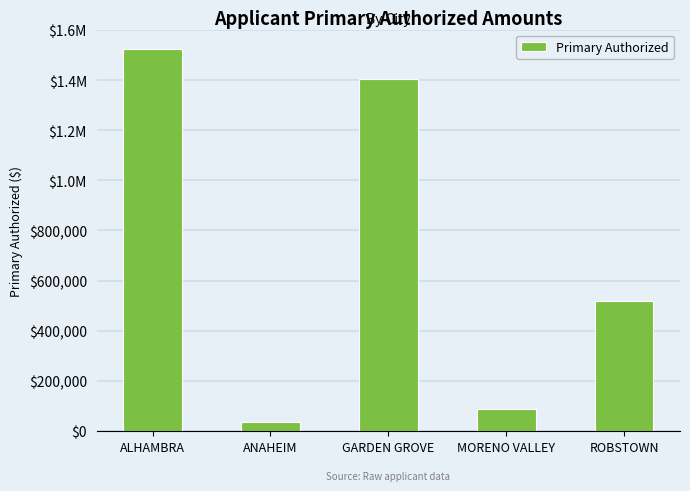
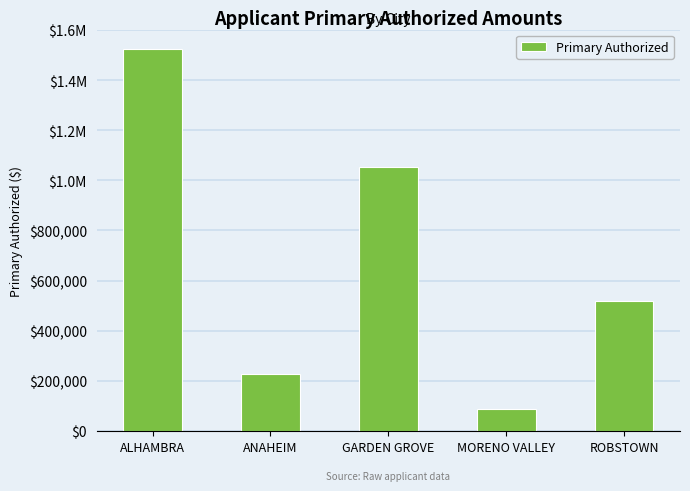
  {
    "ALHAMBRA": "$1,530,000",
-   "ANAHEIM": "$40,000",
-   "GARDEN GROVE": "$1,400,000",
+   "ANAHEIM": "$230,000",
+   "GARDEN GROVE": "$1,050,000",
    "MORENO VALLEY": "$90,000",
    "ROBSTOWN": "$520,000"
  }
